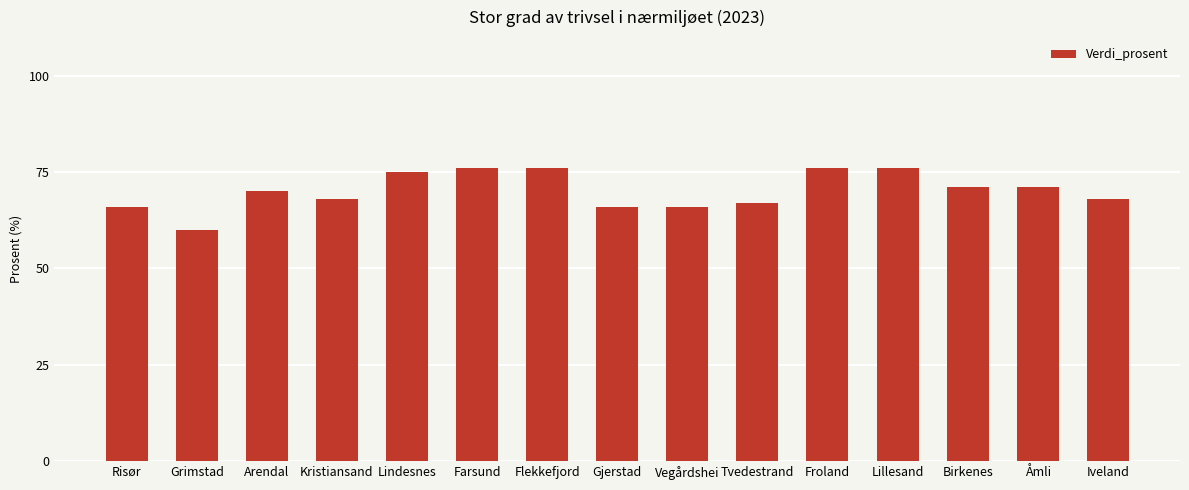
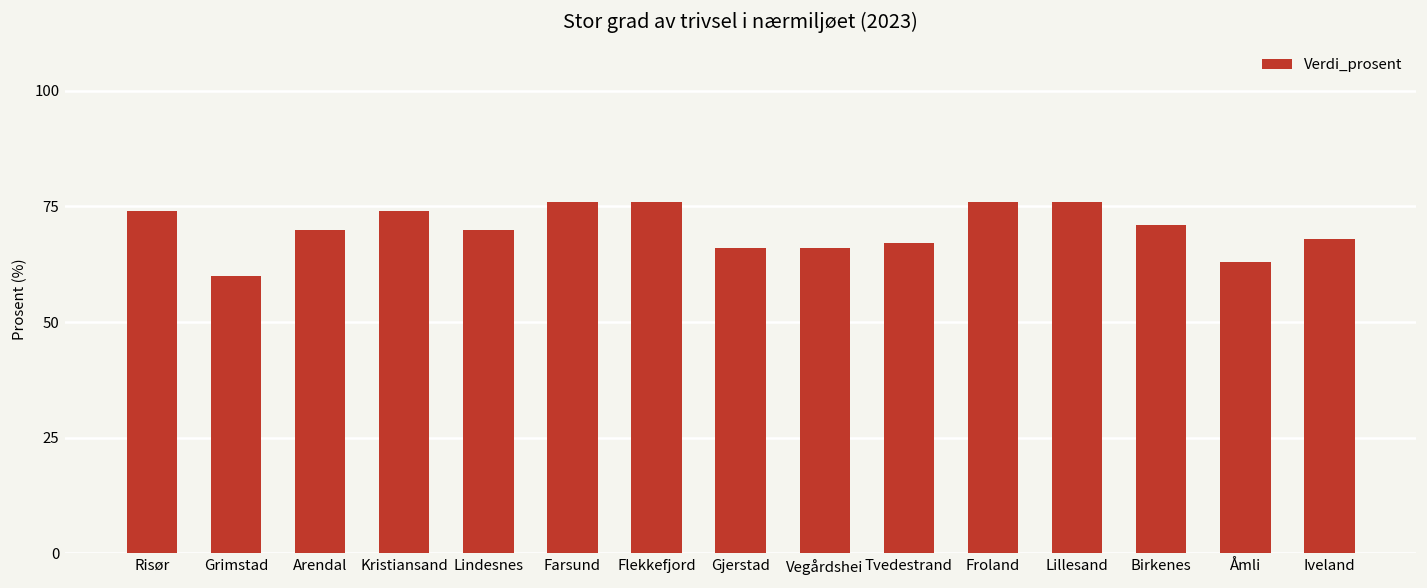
  {
-   "Risør": 66,
+   "Risør": 74,
    "Grimstad": 60,
    "Arendal": 70,
-   "Kristiansand": 68,
-   "Lindesnes": 75,
+   "Kristiansand": 74,
+   "Lindesnes": 70,
    "Farsund": 76,
    "Flekkefjord": 76,
    "Gjerstad": 66,
    "Vegårdshei": 66,
    "Tvedestrand": 67,
    "Froland": 76,
    "Lillesand": 76,
    "Birkenes": 71,
-   "Åmli": 71,
+   "Åmli": 63,
    "Iveland": 68
  }
